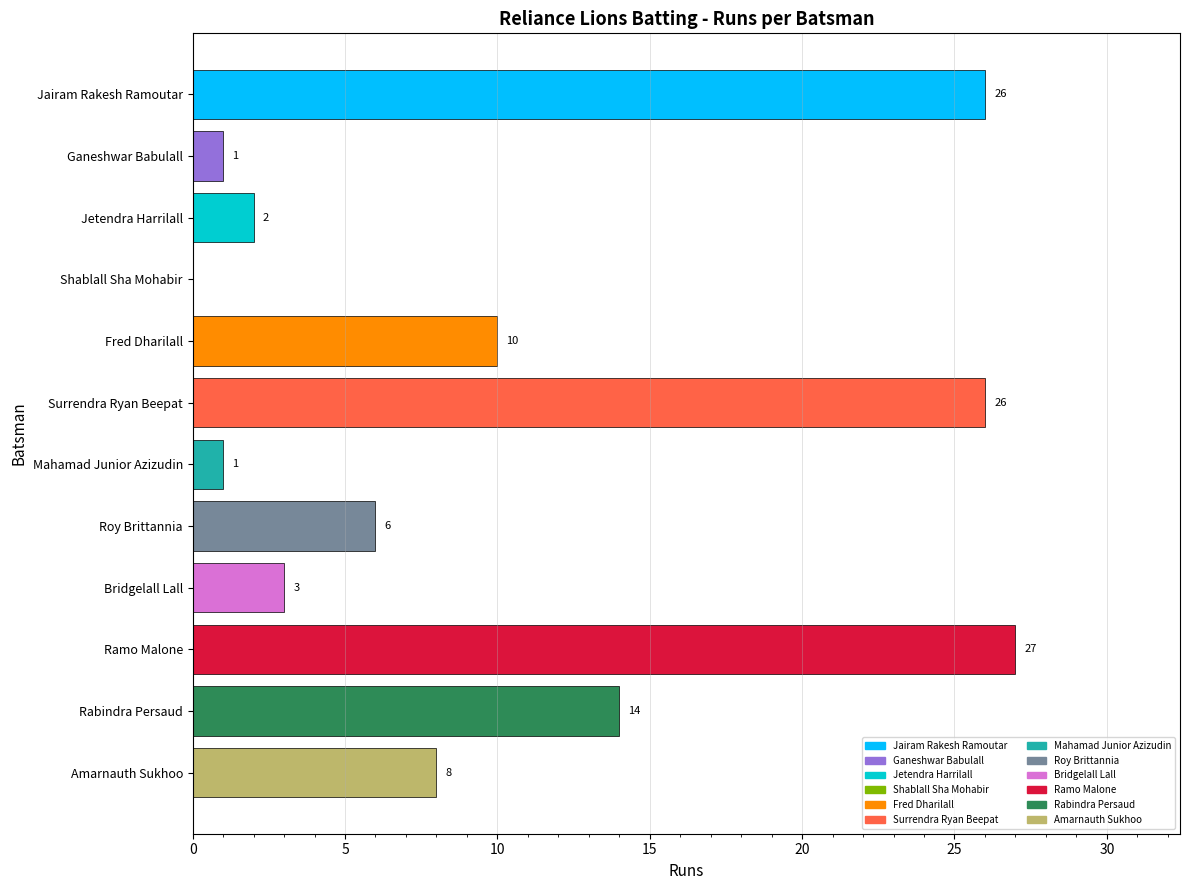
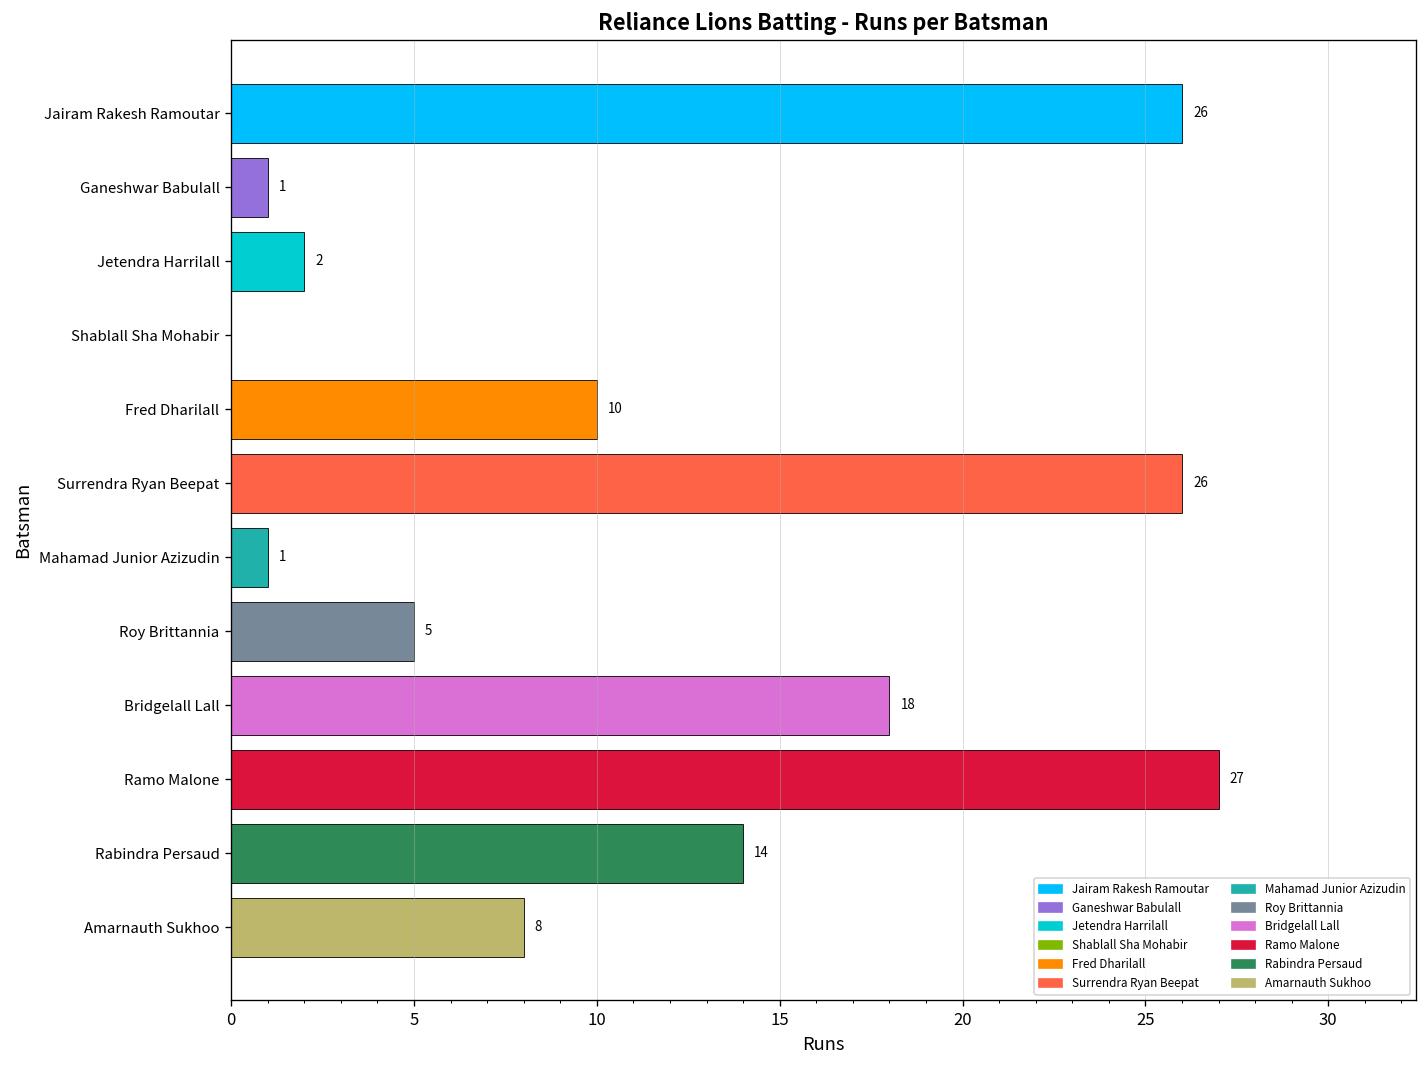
  {
    "Jairam Rakesh Ramoutar": 26,
    "Ganeshwar Babulall": 1,
    "Jetendra Harrilall": 2,
    "Fred Dharilall": 10,
    "Surrendra Ryan Beepat": 26,
    "Mahamad Junior Azizudin": 1,
-   "Roy Brittannia": 6,
-   "Bridgelall Lall": 3,
+   "Roy Brittannia": 5,
+   "Bridgelall Lall": 18,
    "Ramo Malone": 27,
    "Rabindra Persaud": 14,
    "Amarnauth Sukhoo": 8
  }
